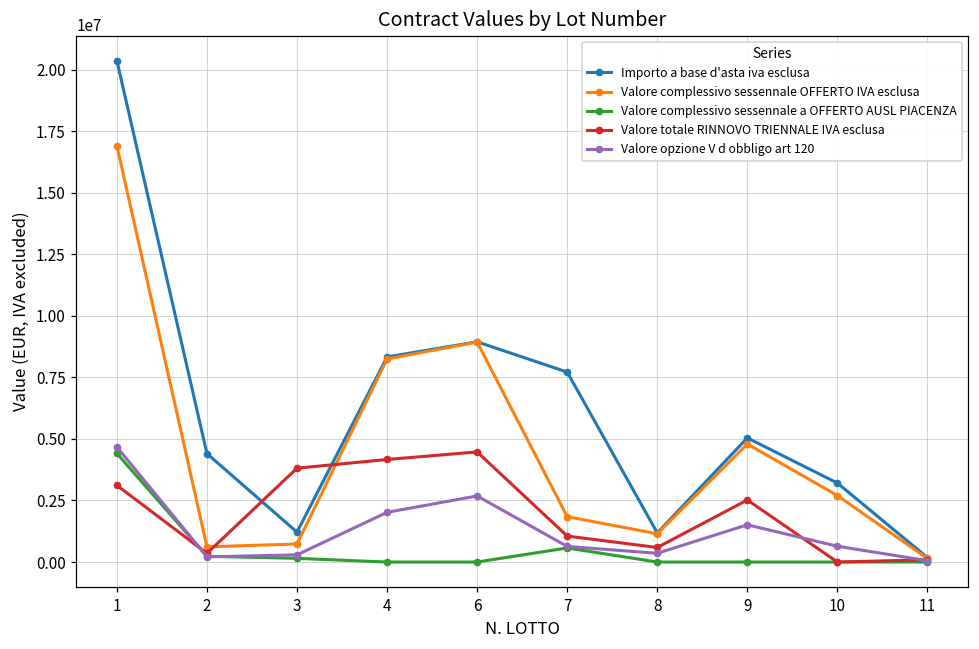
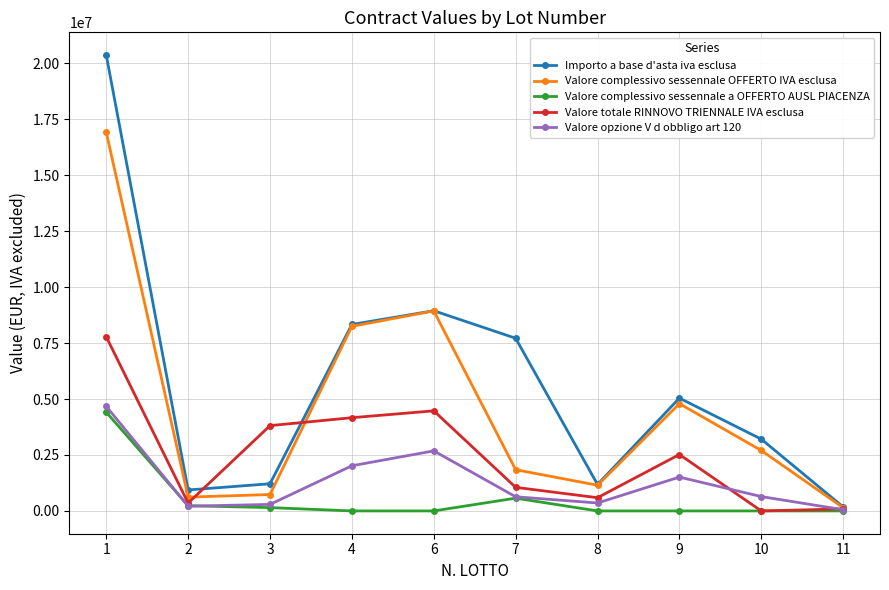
  {
    "Importo a base d'asta iva esclusa": {
      "1": 20400000,
-     "2": 4400000,
+     "2": 900000,
      "3": 1200000,
      "7": 7700000,
      "9": 5000000,
      "10": 3200000
    },
    "Valore complessivo sessennale OFFERTO IVA esclusa": {
      "1": 16900000,
      "2": 600000,
      "3": 700000,
      "7": 1800000,
      "9": 4800000,
      "10": 2700000
    },
    "Valore complessivo sessennale a OFFERTO AUSL PIACENZA": {
      "1": 4400000,
      "3": 100000,
      "4": 0,
      "6": 0,
      "8": 0,
      "9": 0
    },
    "Valore totale RINNOVO TRIENNALE IVA esclusa": {
-     "1": 3100000,
+     "1": 7800000,
      "2": 400000,
      "3": 3800000,
      "4": 4200000,
      "6": 4500000,
      "7": 1100000,
      "8": 600000,
      "9": 2500000
    },
    "Valore opzione V d obbligo art 120": {
      "1": 4700000,
      "3": 300000,
      "4": 2000000,
      "6": 2700000,
      "8": 400000,
      "9": 1500000,
      "10": 600000
    }
  }
